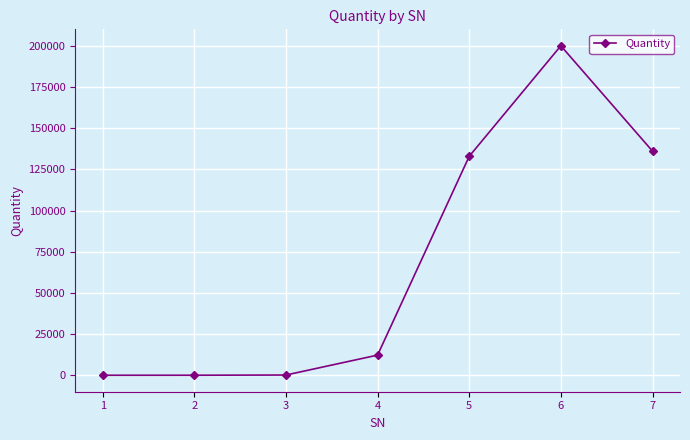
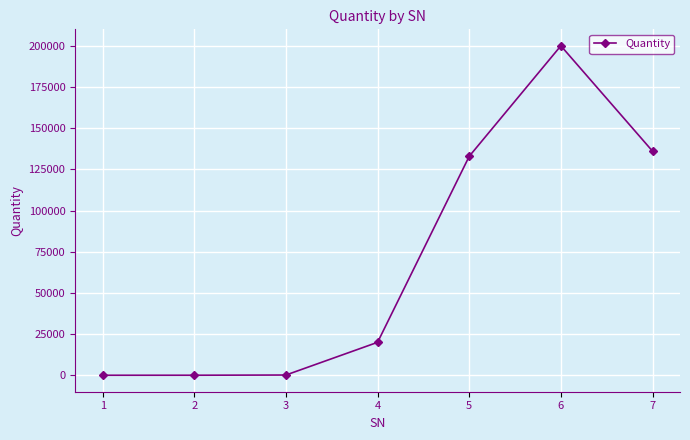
  {
    "1": 0,
    "2": 0,
    "3": 0,
-   "4": 12000,
+   "4": 20000,
    "5": 133000,
    "6": 200000,
    "7": 136000
  }
